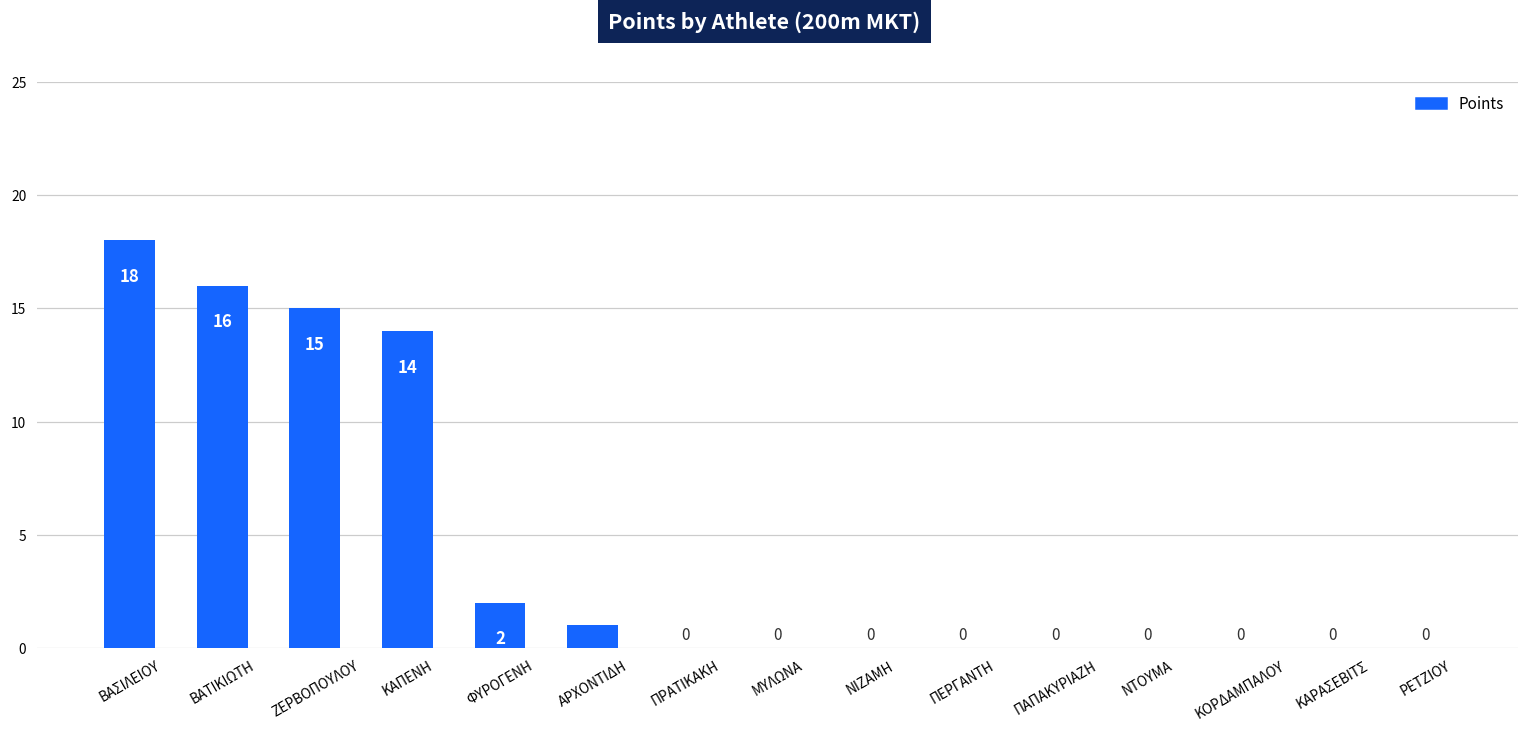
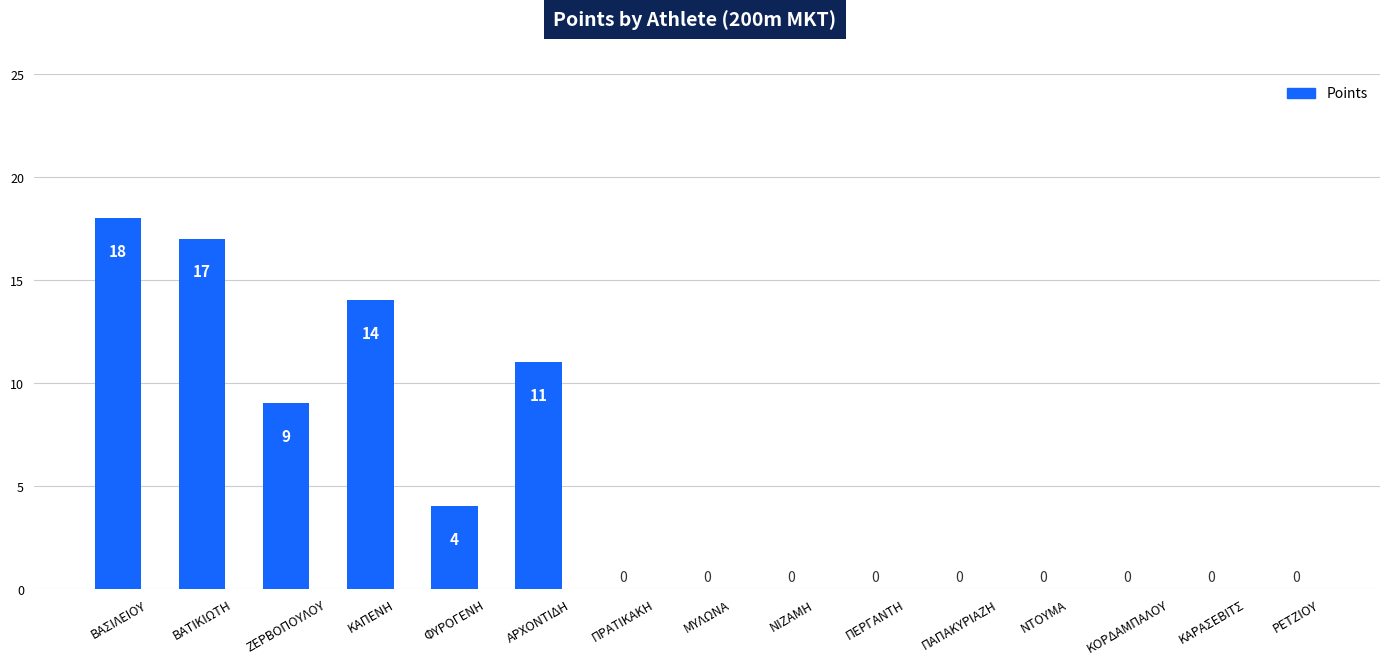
  {
    "ΒΑΣΙΛΕΙΟΥ": 18,
-   "ΒΑΤΙΚΙΩΤΗ": 16,
-   "ΖΕΡΒΟΠΟΥΛΟΥ": 15,
+   "ΒΑΤΙΚΙΩΤΗ": 17,
+   "ΖΕΡΒΟΠΟΥΛΟΥ": 9,
    "ΚΑΠΕΝΗ": 14,
-   "ΦΥΡΟΓΕΝΗ": 2,
-   "ΑΡΧΟΝΤΙΔΗ": 1,
+   "ΦΥΡΟΓΕΝΗ": 4,
+   "ΑΡΧΟΝΤΙΔΗ": 11,
    "ΠΡΑΤΙΚΑΚΗ": 0,
    "ΜΥΛΩΝΑ": 0,
    "ΝΙΖΑΜΗ": 0,
    "ΠΕΡΓΑΝΤΗ": 0,
    "ΠΑΠΑΚΥΡΙΑΖΗ": 0,
    "ΝΤΟΥΜΑ": 0,
    "ΚΟΡΔΑΜΠΑΛΟΥ": 0,
    "ΚΑΡΑΣΕΒΙΤΣ": 0,
    "ΡΕΤΖΙΟΥ": 0
  }
